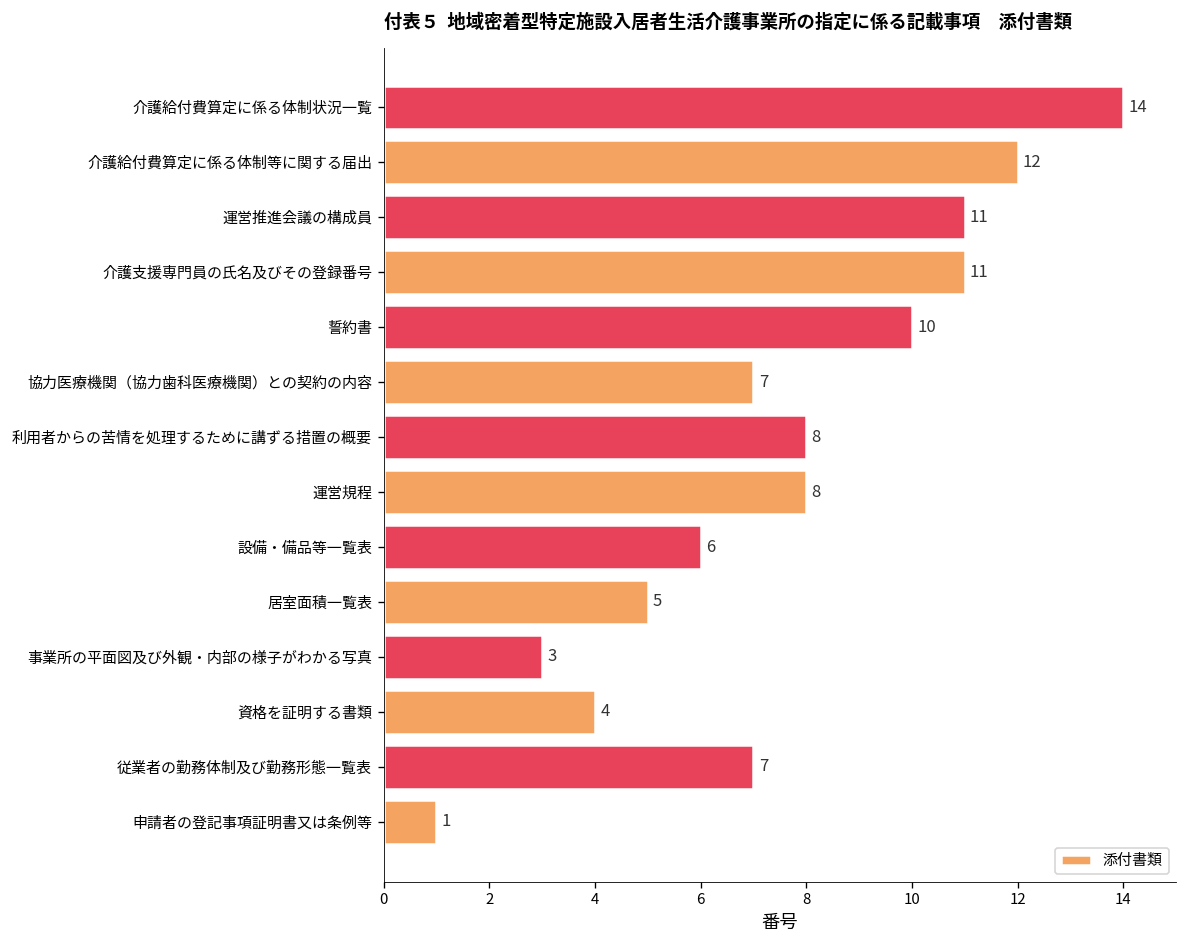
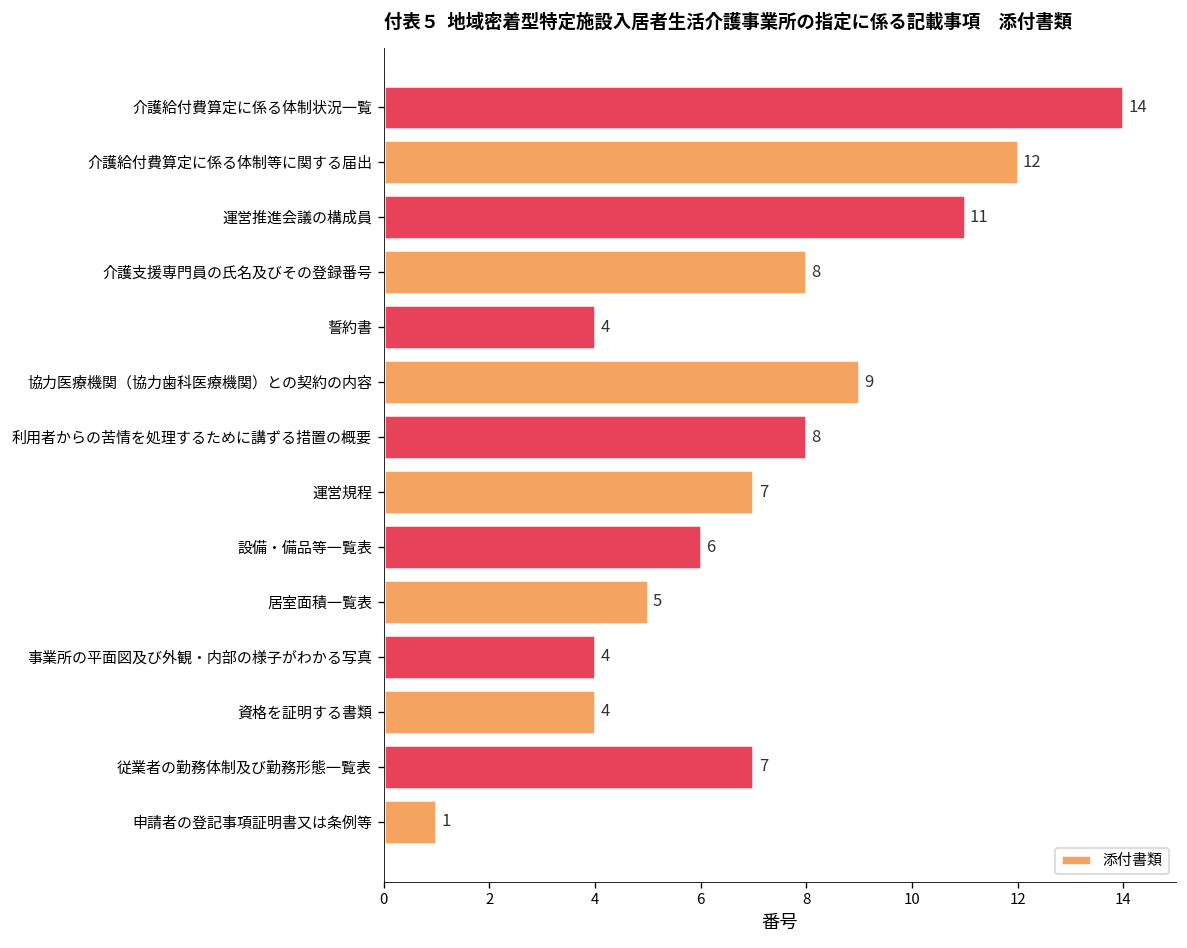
  {
    "介護給付費算定に係る体制状況一覧": 14,
    "介護給付費算定に係る体制等に関する届出": 12,
    "運営推進会議の構成員": 11,
-   "介護支援専門員の氏名及びその登録番号": 11,
-   "誓約書": 10,
-   "協力医療機関（協力歯科医療機関）との契約の内容": 7,
+   "介護支援専門員の氏名及びその登録番号": 8,
+   "誓約書": 4,
+   "協力医療機関（協力歯科医療機関）との契約の内容": 9,
    "利用者からの苦情を処理するために講ずる措置の概要": 8,
-   "運営規程": 8,
+   "運営規程": 7,
    "設備・備品等一覧表": 6,
    "居室面積一覧表": 5,
-   "事業所の平面図及び外観・内部の様子がわかる写真": 3,
+   "事業所の平面図及び外観・内部の様子がわかる写真": 4,
    "資格を証明する書類": 4,
    "従業者の勤務体制及び勤務形態一覧表": 7,
    "申請者の登記事項証明書又は条例等": 1
  }
